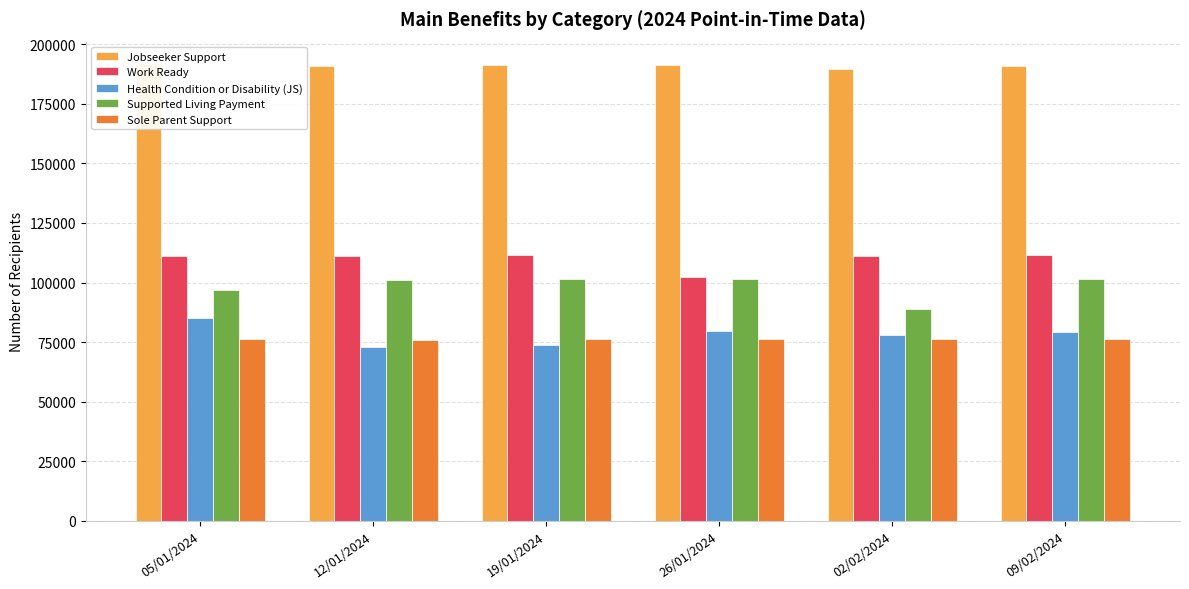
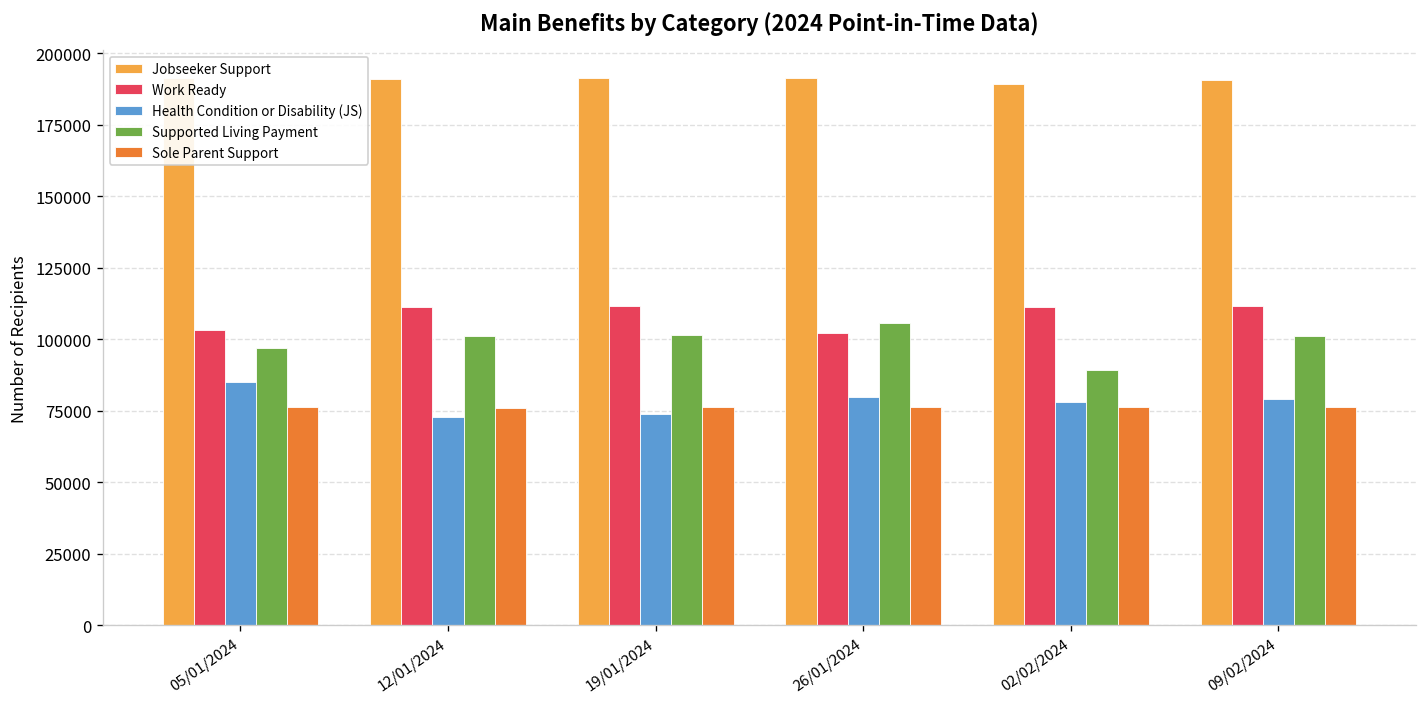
  {
    "Work Ready": {
-     "05/01/2024": 111000,
+     "05/01/2024": 103000,
      "12/01/2024": 111000,
      "19/01/2024": 112000,
      "26/01/2024": 102000,
      "02/02/2024": 111000,
      "09/02/2024": 112000
    },
    "Health Condition or Disability (JS)": {
      "05/01/2024": 85000,
      "12/01/2024": 73000,
      "19/01/2024": 74000,
      "26/01/2024": 80000,
      "02/02/2024": 78000,
      "09/02/2024": 79000
    },
    "Supported Living Payment": {
      "05/01/2024": 97000,
      "12/01/2024": 101000,
      "19/01/2024": 101000,
-     "26/01/2024": 101000,
+     "26/01/2024": 106000,
      "02/02/2024": 89000,
      "09/02/2024": 101000
    }
  }
